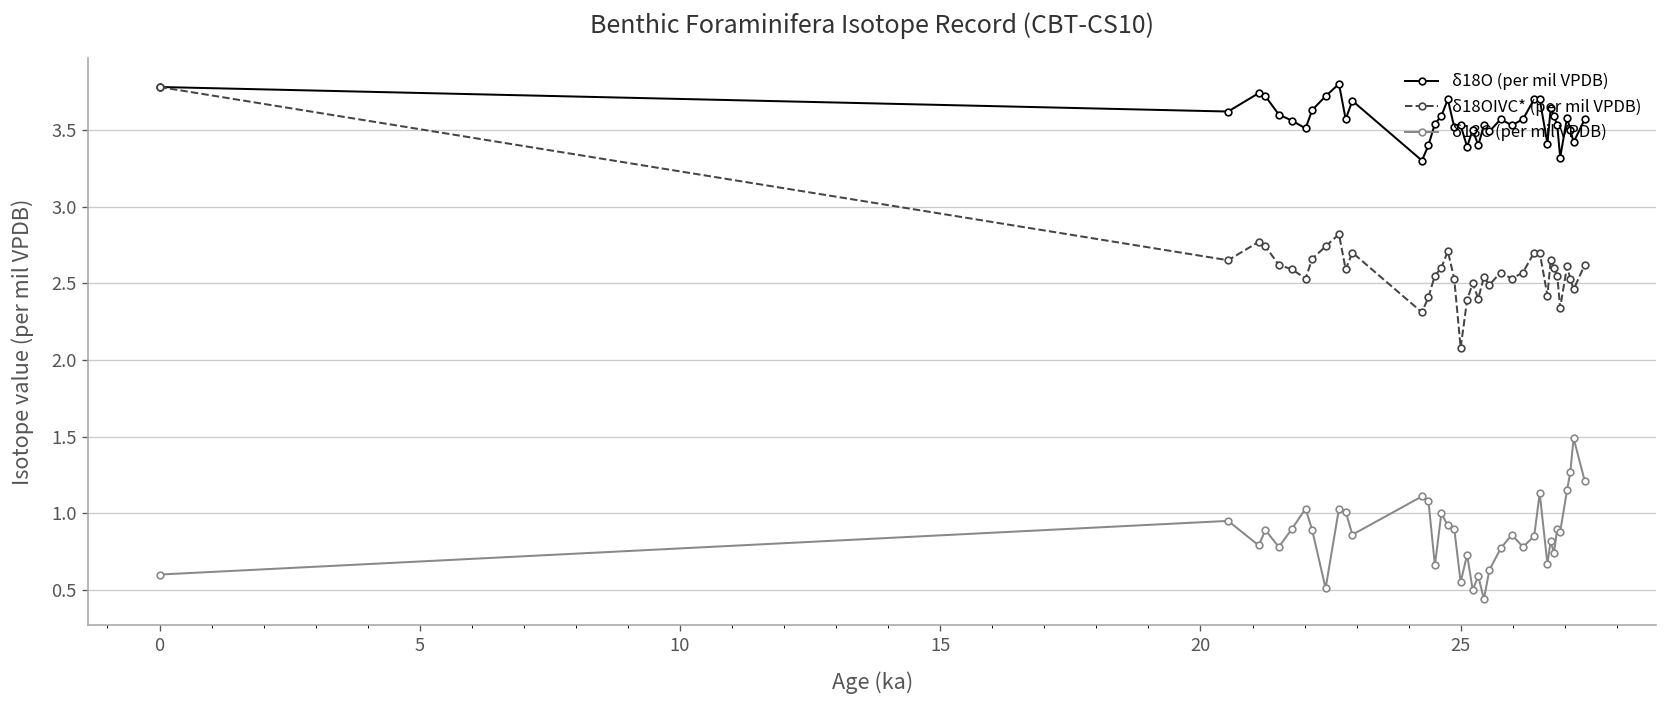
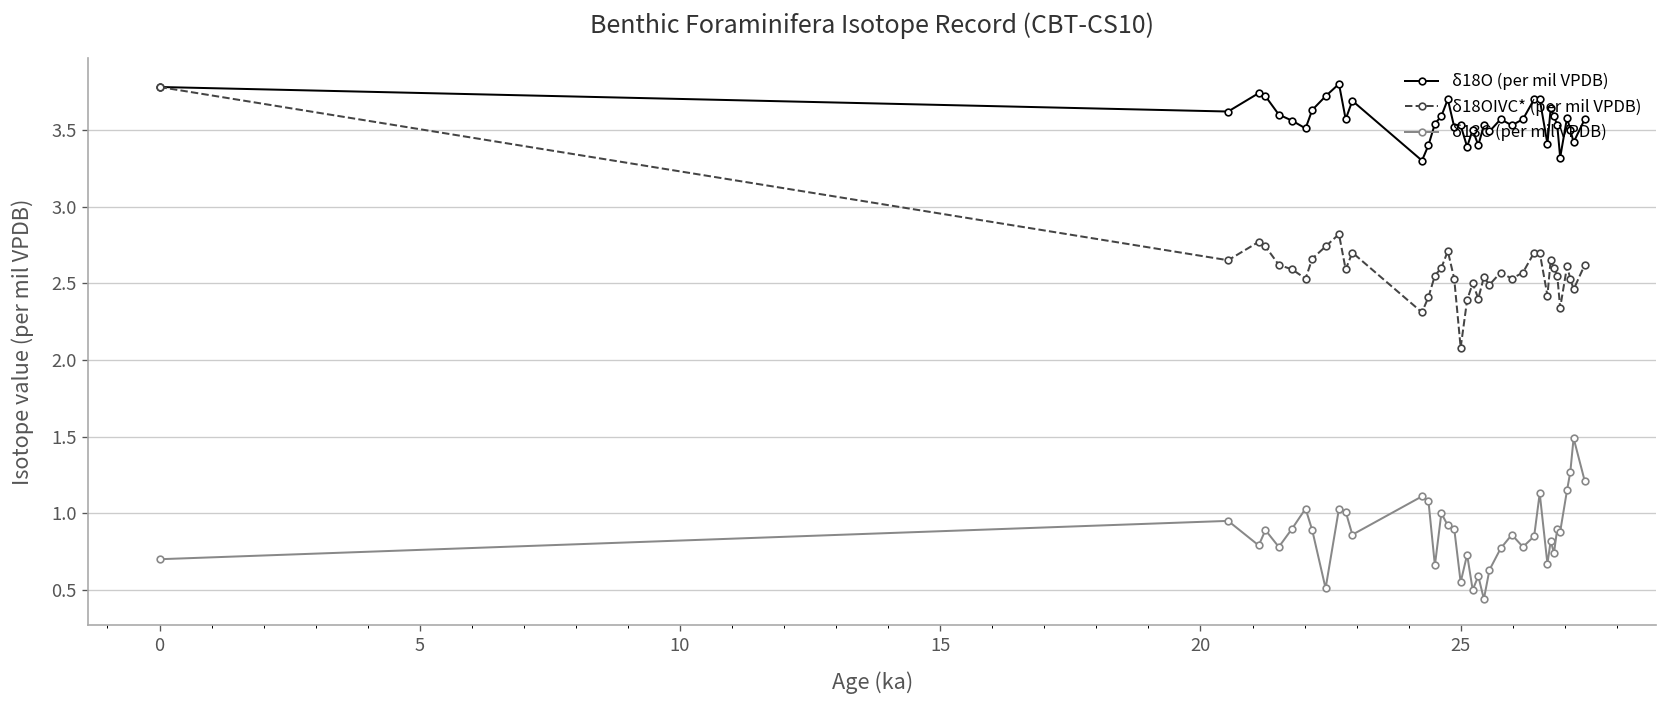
  {
    "δ18O (per mil VPDB)": {
      "25": 3.53
    },
    "δ18OIVC* (per mil VPDB)": {
      "25": 2.08
    },
    "δ13C (per mil VPDB)": {
-     "0": 0.6,
+     "0": 0.7,
      "25": 0.55
    }
  }
